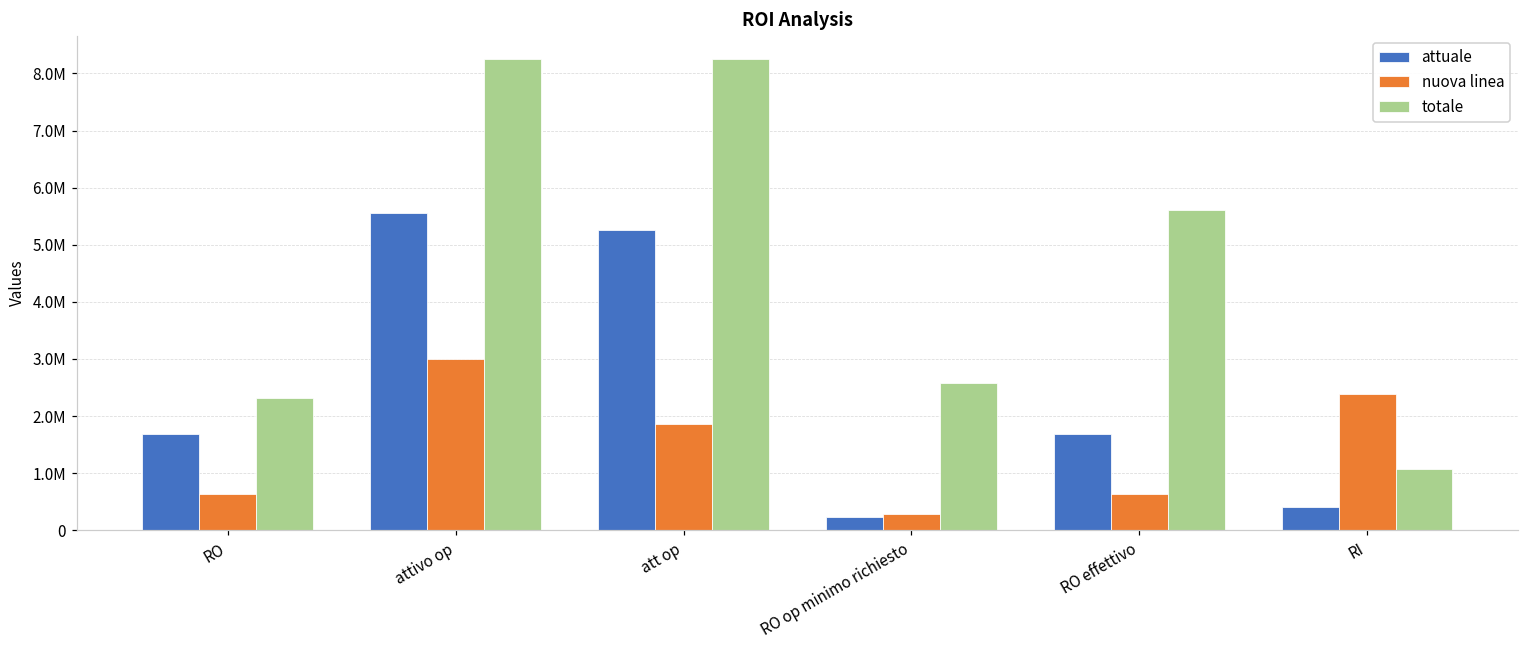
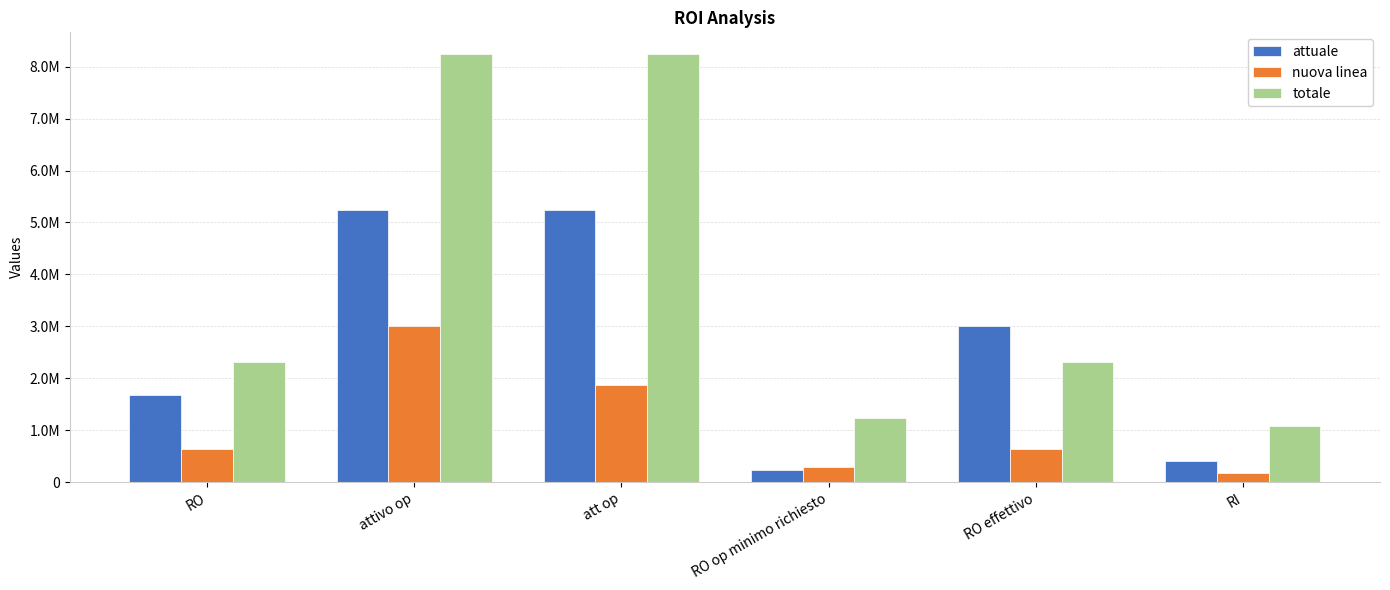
  {
    "attuale": {
      "RO": 1700000,
-     "attivo op": 5600000,
+     "attivo op": 5300000,
      "att op": 5300000,
      "RO op minimo richiesto": 200000,
-     "RO effettivo": 1700000,
+     "RO effettivo": 3000000,
      "RI": 400000
    },
    "nuova linea": {
      "RO": 600000,
      "attivo op": 3000000,
      "att op": 1900000,
      "RO op minimo richiesto": 300000,
      "RO effettivo": 600000,
-     "RI": 2400000
+     "RI": 200000
    },
    "totale": {
      "RO": 2300000,
      "attivo op": 8300000,
      "att op": 8300000,
-     "RO op minimo richiesto": 2600000,
-     "RO effettivo": 5600000,
+     "RO op minimo richiesto": 1200000,
+     "RO effettivo": 2300000,
      "RI": 1100000
    }
  }
